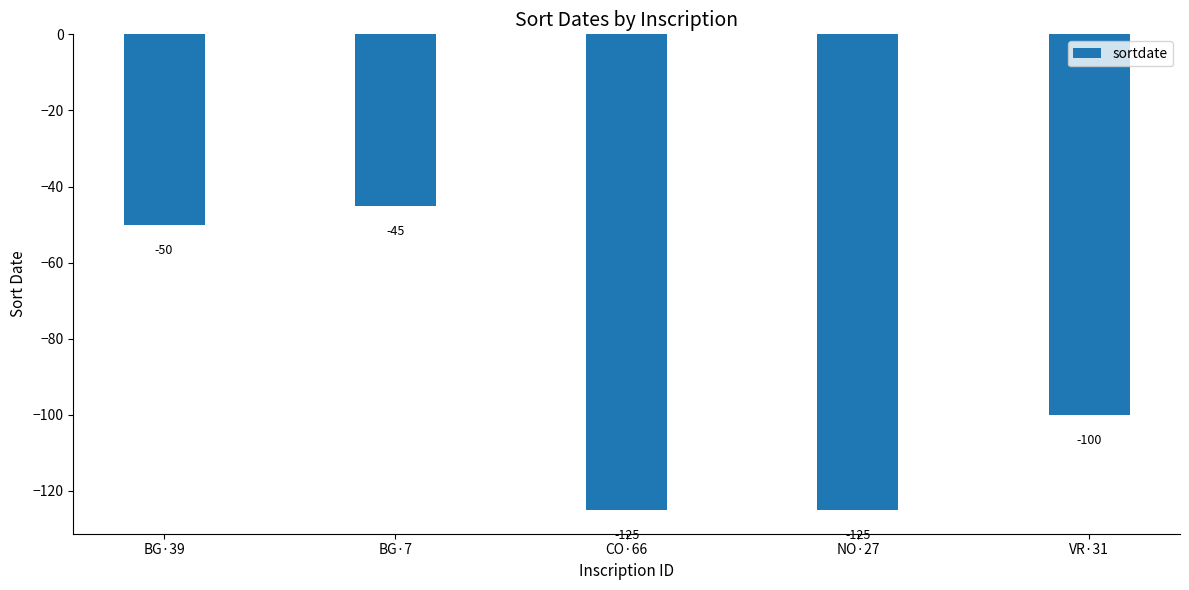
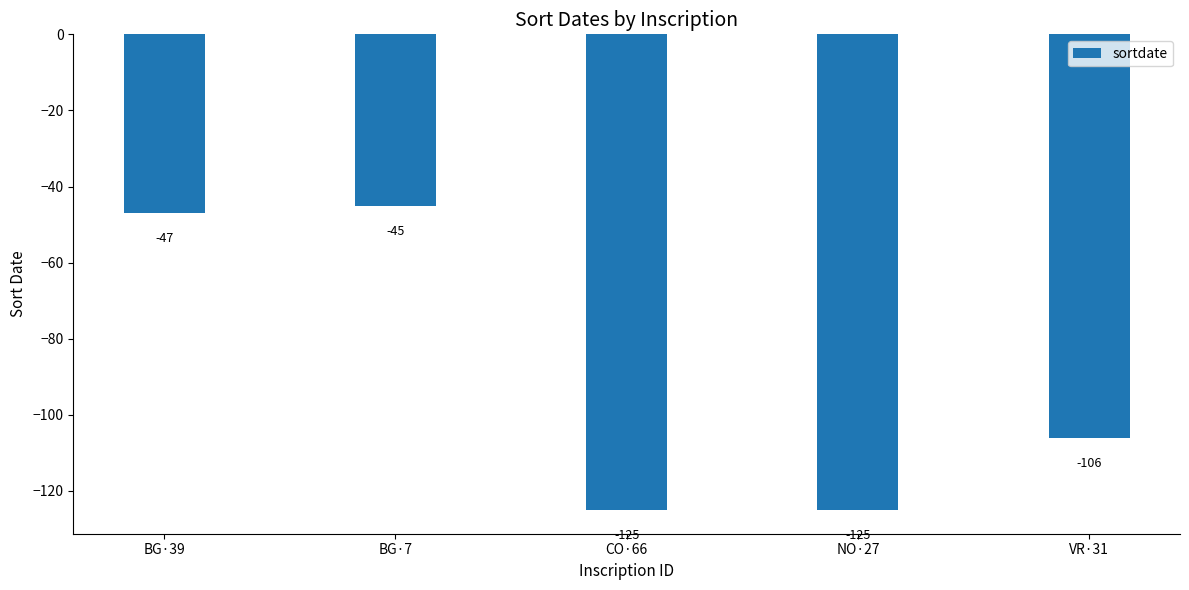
  {
-   "BG·39": -50,
+   "BG·39": -47,
    "BG·7": -45,
    "CO·66": -125,
    "NO·27": -125,
-   "VR·31": -100
+   "VR·31": -106
  }
